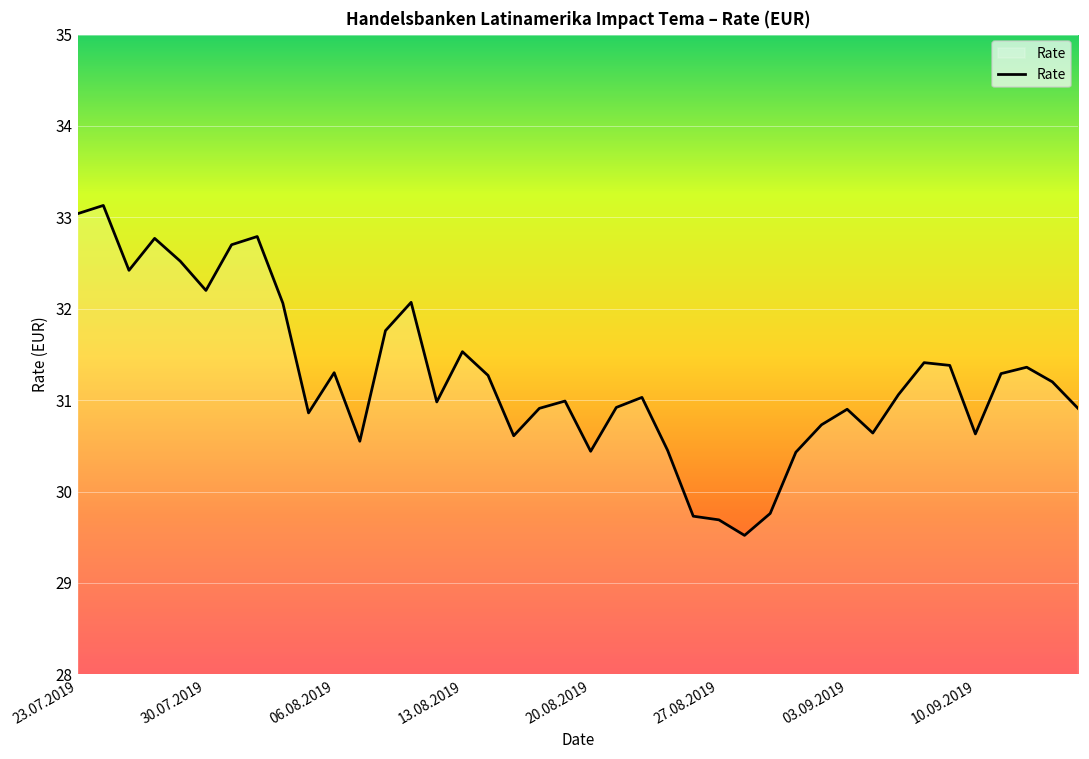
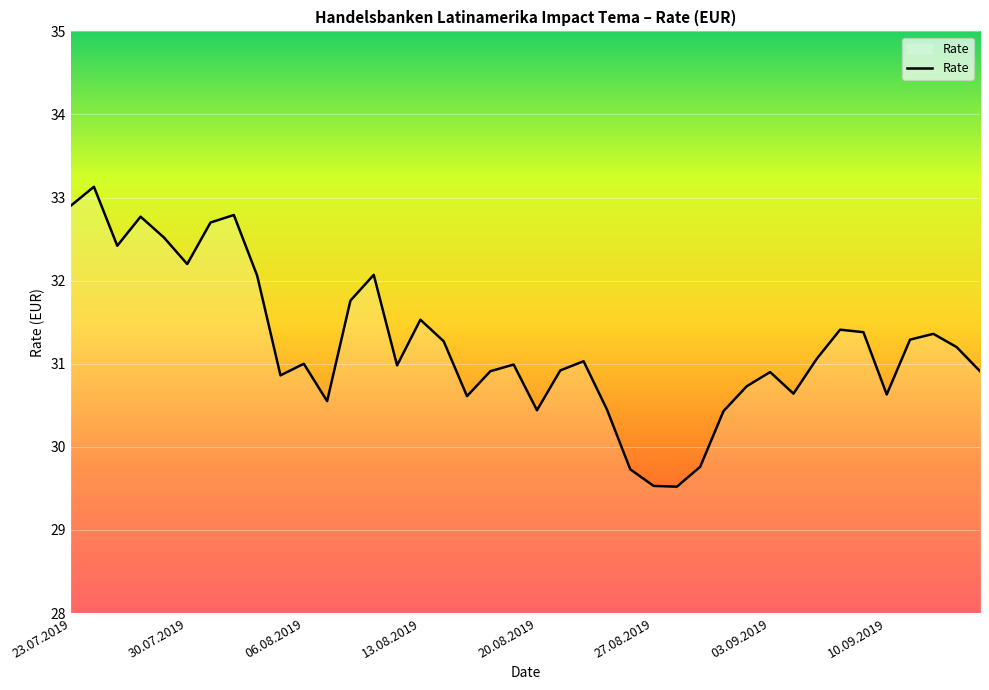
  {
-   "23.07.2019": 33.0,
+   "23.07.2019": 32.9,
    "30.07.2019": 32.2,
-   "06.08.2019": 31.3,
+   "06.08.2019": 31.0,
    "13.08.2019": 31.5,
    "20.08.2019": 30.4,
-   "27.08.2019": 29.7,
+   "27.08.2019": 29.5,
    "03.09.2019": 30.9,
    "10.09.2019": 30.6
  }
